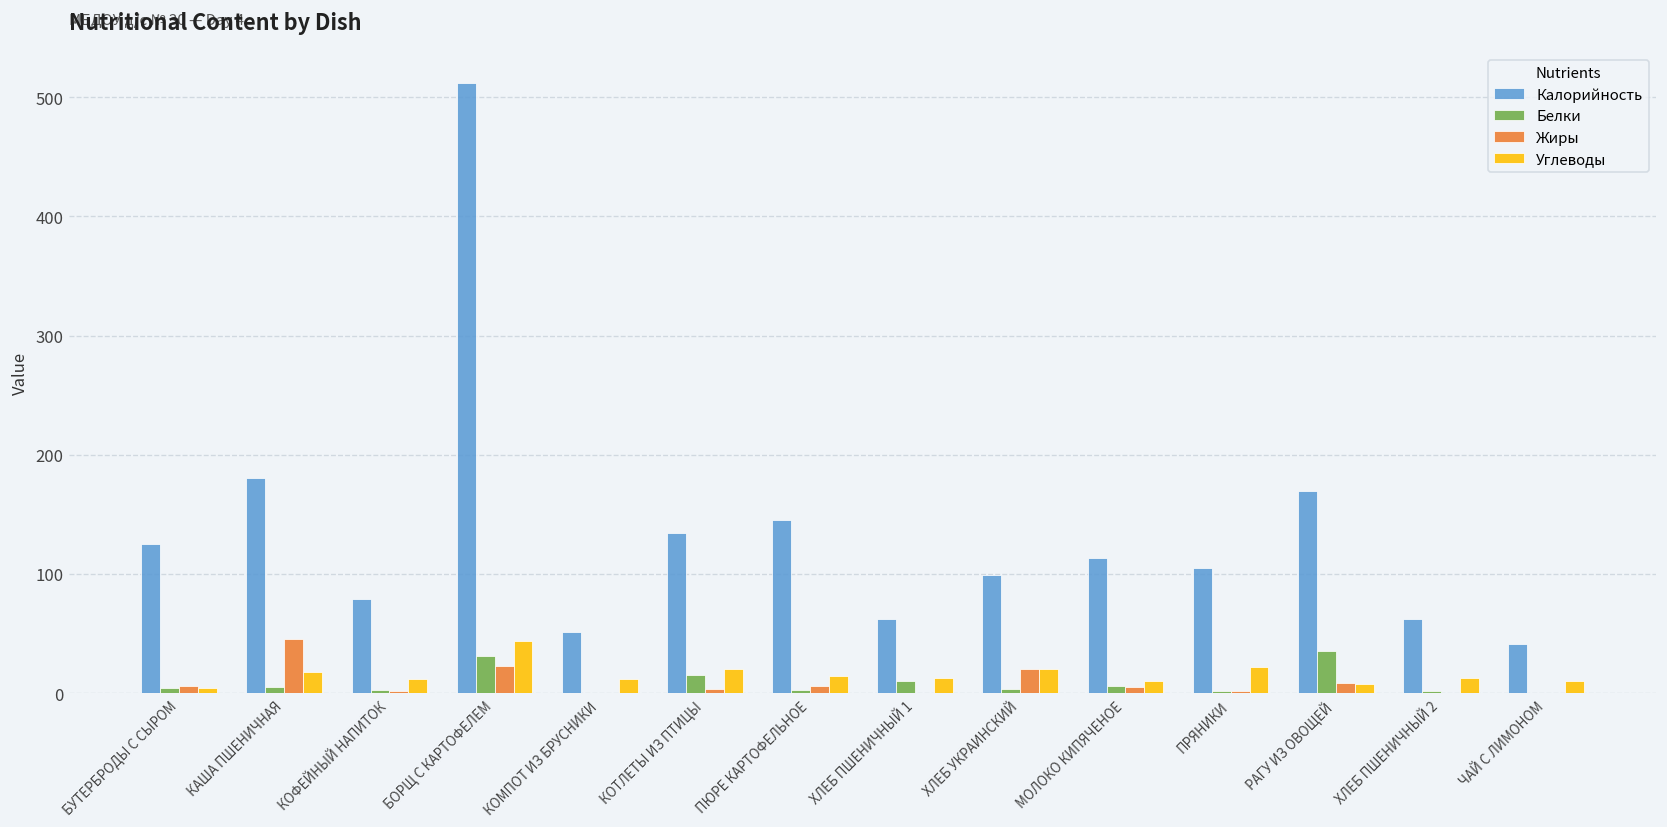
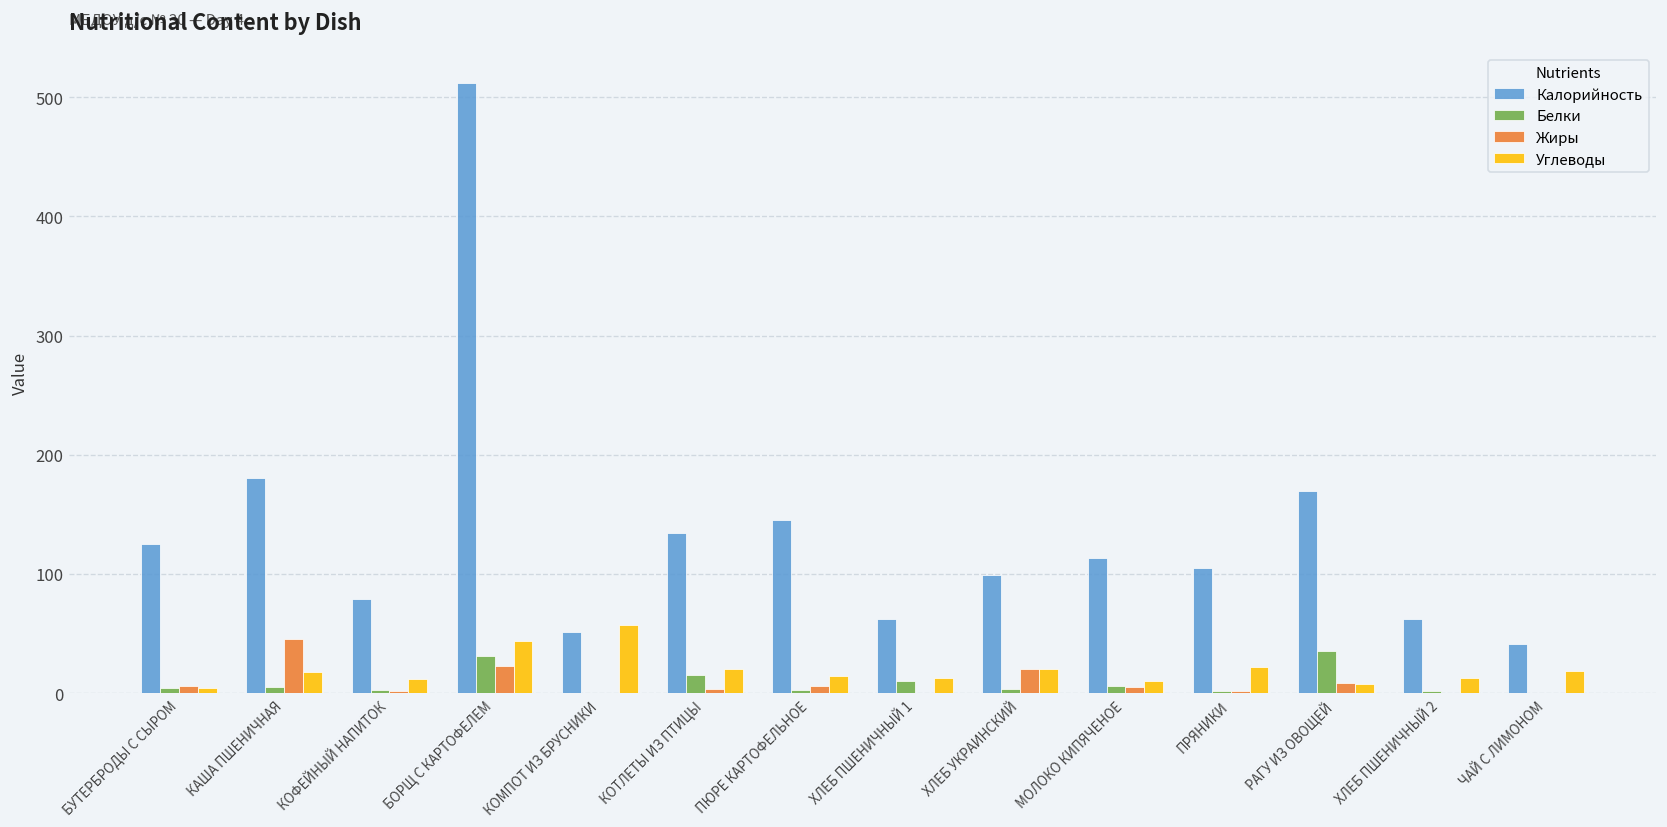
  {
    "Калорийность": {
      "БУТЕРБРОДЫ С СЫРОМ": 130,
      "КАША ПШЕНИЧНАЯ": 180,
      "КОФЕЙНЫЙ НАПИТОК": 80,
      "БОРЩ С КАРТОФЕЛЕМ": 510,
      "КОМПОТ ИЗ БРУСНИКИ": 50,
      "КОТЛЕТЫ ИЗ ПТИЦЫ": 130,
      "ПЮРЕ КАРТОФЕЛЬНОЕ": 150,
      "ХЛЕБ ПШЕНИЧНЫЙ 1": 60,
      "ХЛЕБ УКРАИНСКИЙ": 100,
      "МОЛОКО КИПЯЧЕНОЕ": 110,
      "ПРЯНИКИ": 110,
      "РАГУ ИЗ ОВОЩЕЙ": 170,
      "ХЛЕБ ПШЕНИЧНЫЙ 2": 60,
      "ЧАЙ С ЛИМОНОМ": 40
    },
    "Белки": {
      "БУТЕРБРОДЫ С СЫРОМ": 0,
      "КАША ПШЕНИЧНАЯ": 10,
      "КОФЕЙНЫЙ НАПИТОК": 0,
      "БОРЩ С КАРТОФЕЛЕМ": 30,
      "КОТЛЕТЫ ИЗ ПТИЦЫ": 20,
      "ПЮРЕ КАРТОФЕЛЬНОЕ": 0,
      "ХЛЕБ ПШЕНИЧНЫЙ 1": 10,
      "ХЛЕБ УКРАИНСКИЙ": 0,
      "МОЛОКО КИПЯЧЕНОЕ": 10,
      "РАГУ ИЗ ОВОЩЕЙ": 40
    },
    "Жиры": {
      "БУТЕРБРОДЫ С СЫРОМ": 10,
      "КАША ПШЕНИЧНАЯ": 50,
      "БОРЩ С КАРТОФЕЛЕМ": 20,
      "КОТЛЕТЫ ИЗ ПТИЦЫ": 0,
      "ПЮРЕ КАРТОФЕЛЬНОЕ": 10,
      "ХЛЕБ УКРАИНСКИЙ": 20,
      "МОЛОКО КИПЯЧЕНОЕ": 10,
      "РАГУ ИЗ ОВОЩЕЙ": 10
    },
    "Углеводы": {
      "БУТЕРБРОДЫ С СЫРОМ": 0,
      "КАША ПШЕНИЧНАЯ": 20,
      "КОФЕЙНЫЙ НАПИТОК": 10,
      "БОРЩ С КАРТОФЕЛЕМ": 40,
-     "КОМПОТ ИЗ БРУСНИКИ": 10,
+     "КОМПОТ ИЗ БРУСНИКИ": 60,
      "КОТЛЕТЫ ИЗ ПТИЦЫ": 20,
      "ПЮРЕ КАРТОФЕЛЬНОЕ": 10,
      "ХЛЕБ ПШЕНИЧНЫЙ 1": 10,
      "ХЛЕБ УКРАИНСКИЙ": 20,
      "МОЛОКО КИПЯЧЕНОЕ": 10,
      "ПРЯНИКИ": 20,
      "РАГУ ИЗ ОВОЩЕЙ": 10,
      "ХЛЕБ ПШЕНИЧНЫЙ 2": 10,
-     "ЧАЙ С ЛИМОНОМ": 10
+     "ЧАЙ С ЛИМОНОМ": 20
    }
  }
